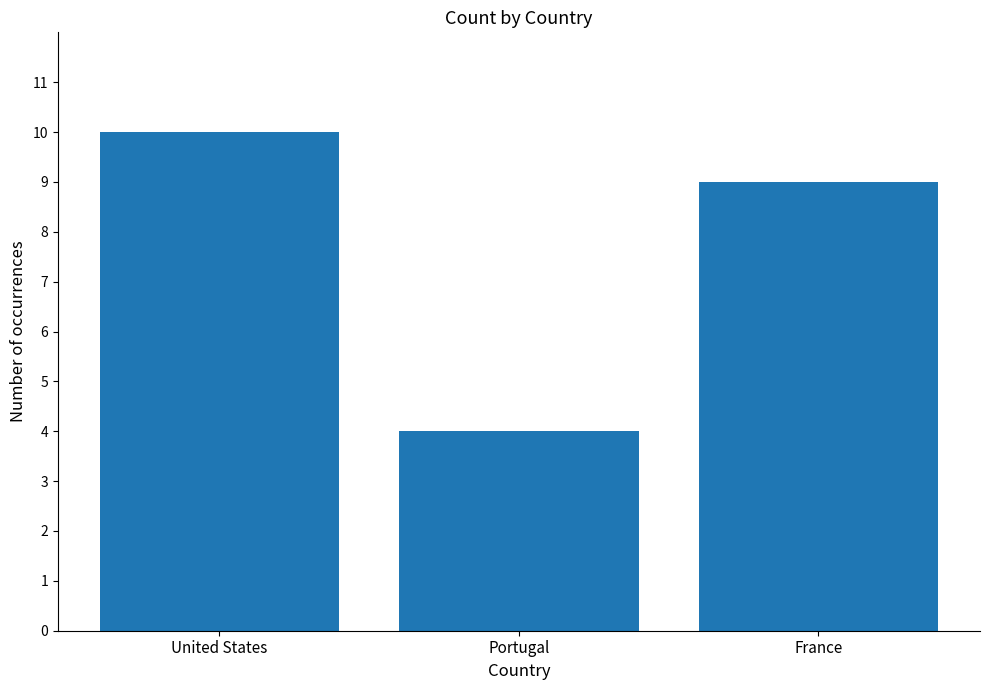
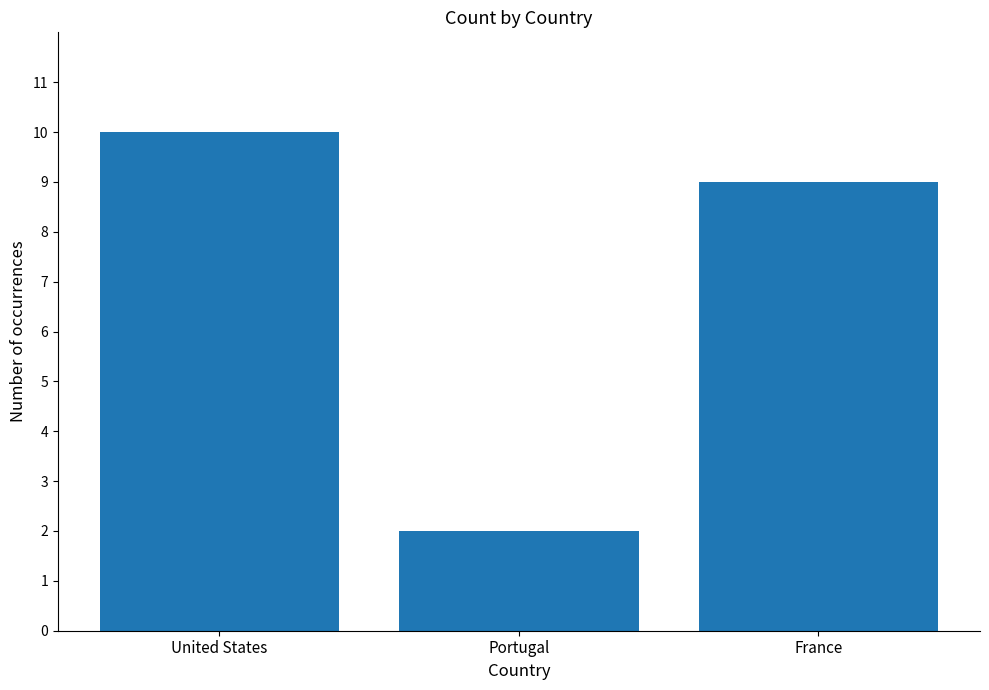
  {
    "United States": 10,
-   "Portugal": 4,
+   "Portugal": 2,
    "France": 9
  }
